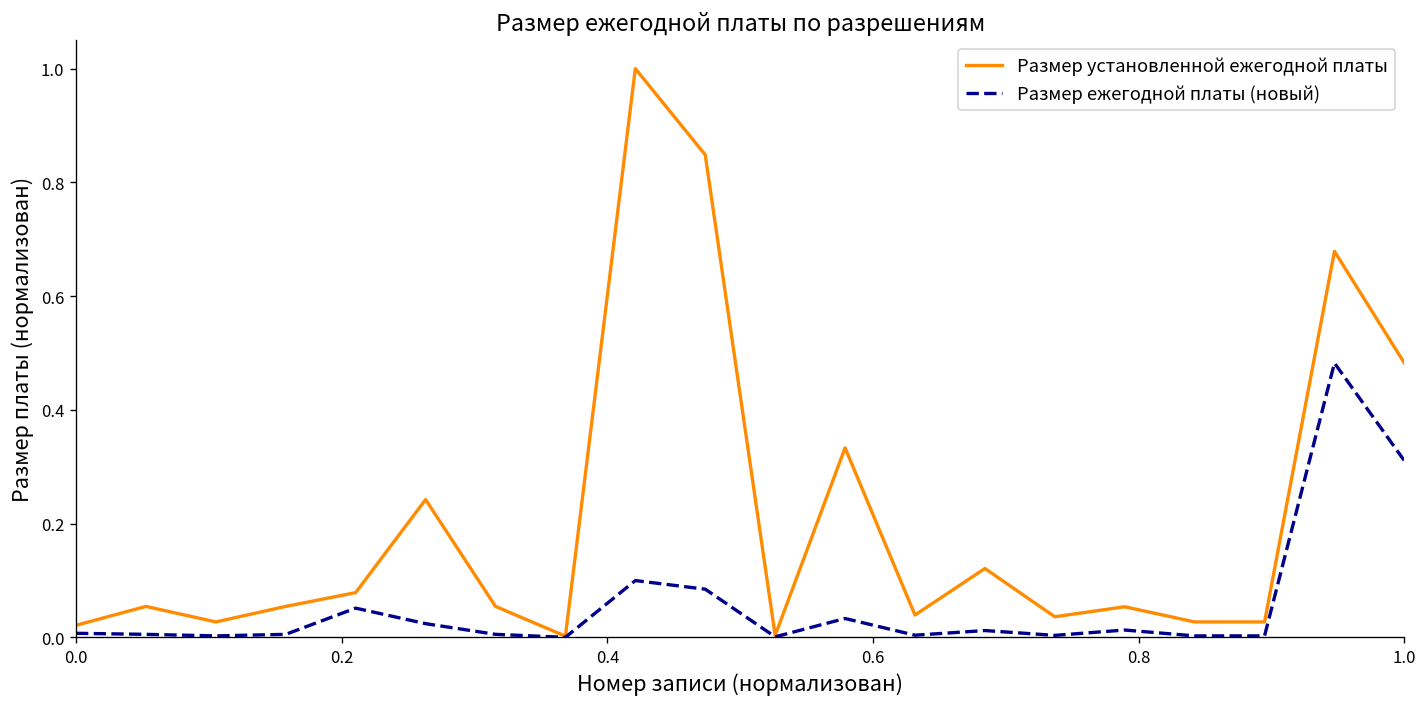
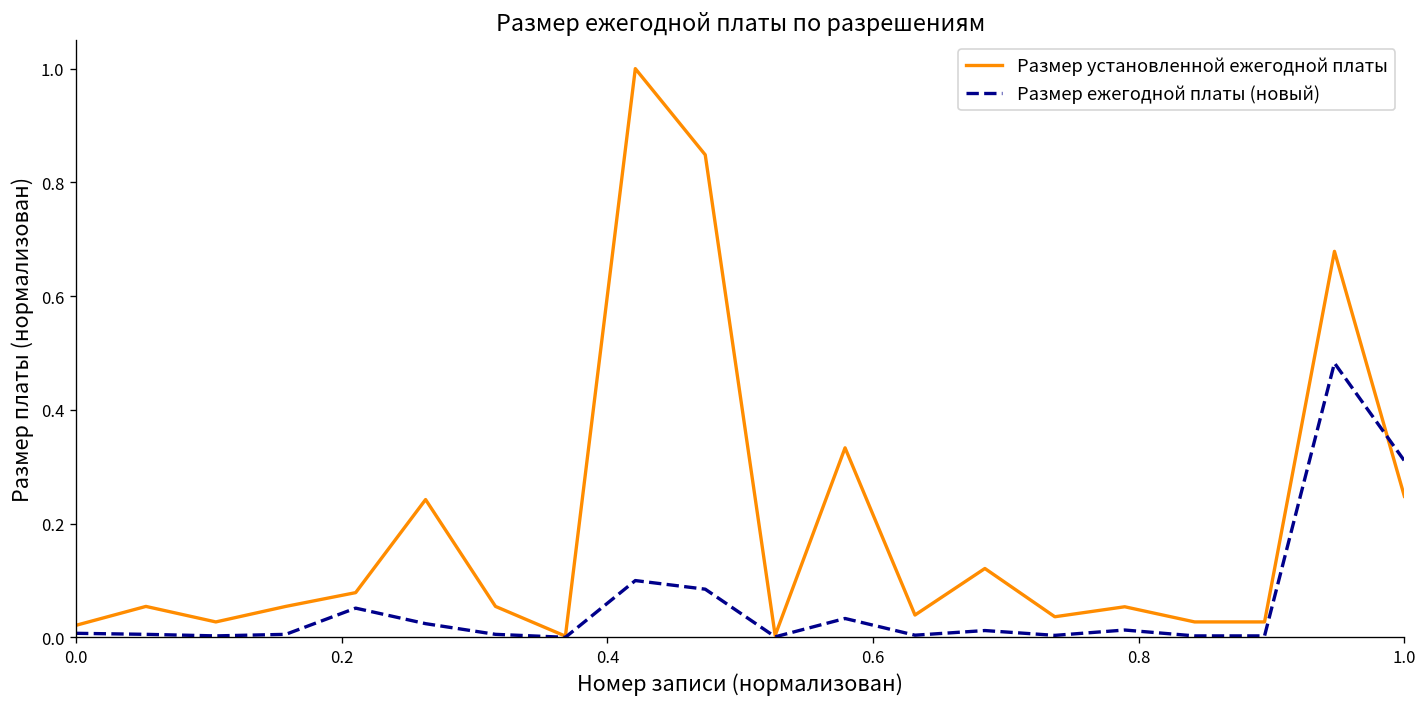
  {
    "Размер установленной ежегодной платы": {
      "0.0": 0.02,
-     "1.0": 0.48
+     "1.0": 0.25
    },
    "Размер ежегодной платы (новый)": {
      "0.0": 0.01,
      "1.0": 0.31
    }
  }
